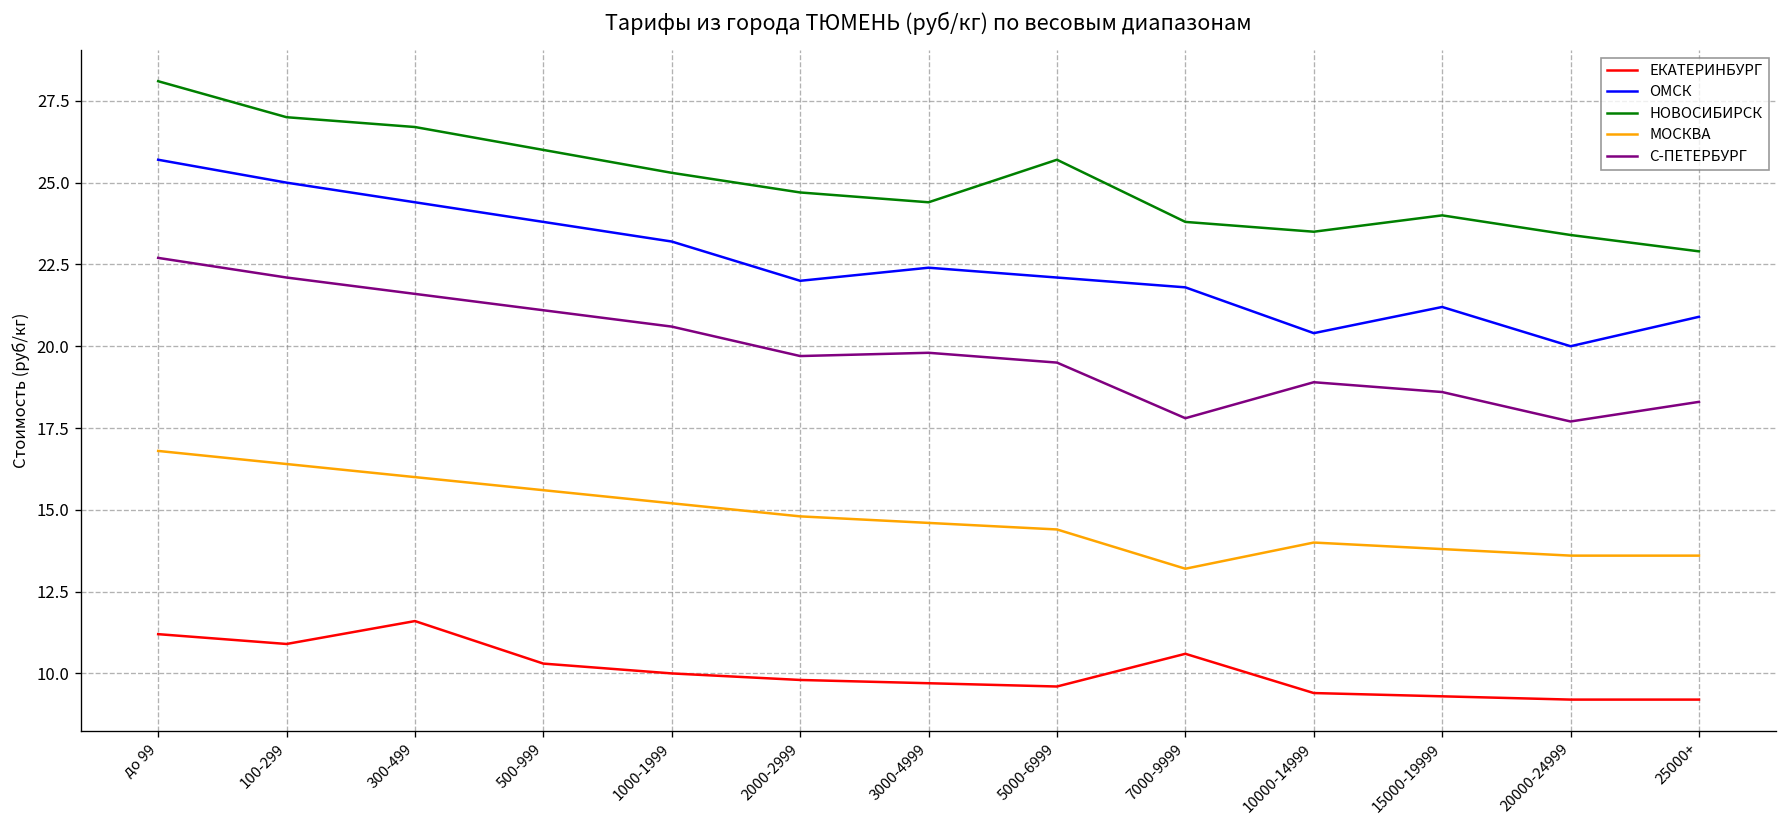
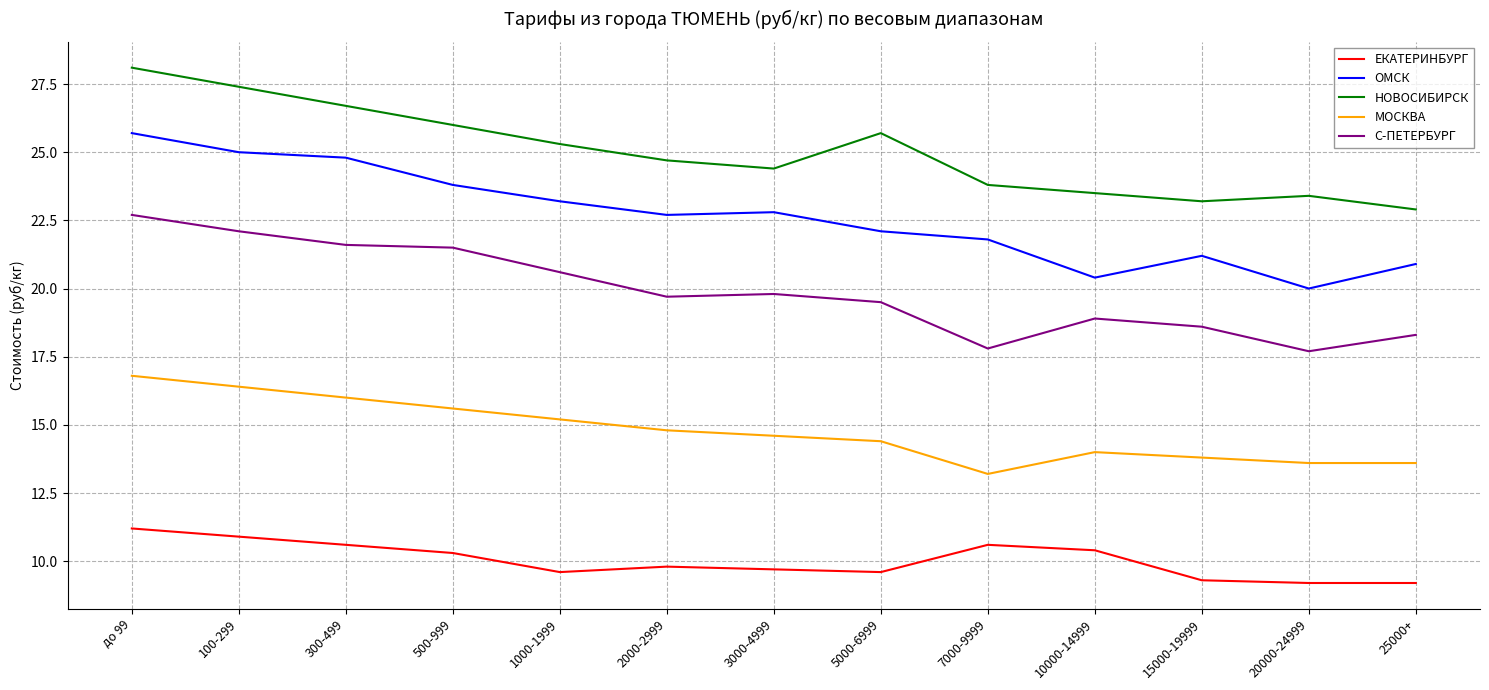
  {
    "ЕКАТЕРИНБУРГ": {
      "до 99": 11.2,
      "100-299": 10.9,
-     "300-499": 11.6,
+     "300-499": 10.6,
      "500-999": 10.3,
-     "1000-1999": 10.0,
+     "1000-1999": 9.6,
      "2000-2999": 9.8,
      "3000-4999": 9.7,
      "5000-6999": 9.6,
      "7000-9999": 10.6,
-     "10000-14999": 9.4,
+     "10000-14999": 10.4,
      "15000-19999": 9.3,
      "20000-24999": 9.2,
      "25000+": 9.2
    },
    "ОМСК": {
      "до 99": 25.7,
      "100-299": 25.0,
-     "300-499": 24.4,
+     "300-499": 24.8,
      "500-999": 23.8,
      "1000-1999": 23.2,
-     "2000-2999": 22.0,
-     "3000-4999": 22.4,
+     "2000-2999": 22.7,
+     "3000-4999": 22.8,
      "5000-6999": 22.1,
      "7000-9999": 21.8,
      "10000-14999": 20.4,
      "15000-19999": 21.2,
      "20000-24999": 20.0,
      "25000+": 20.9
    },
    "НОВОСИБИРСК": {
      "до 99": 28.1,
-     "100-299": 27.0,
+     "100-299": 27.4,
      "300-499": 26.7,
      "500-999": 26.0,
      "1000-1999": 25.3,
      "2000-2999": 24.7,
      "3000-4999": 24.4,
      "5000-6999": 25.7,
      "7000-9999": 23.8,
      "10000-14999": 23.5,
-     "15000-19999": 24.0,
+     "15000-19999": 23.2,
      "20000-24999": 23.4,
      "25000+": 22.9
    },
    "МОСКВА": {
      "до 99": 16.8,
      "100-299": 16.4,
      "300-499": 16.0,
      "500-999": 15.6,
      "1000-1999": 15.2,
      "2000-2999": 14.8,
      "3000-4999": 14.6,
      "5000-6999": 14.4,
      "7000-9999": 13.2,
      "10000-14999": 14.0,
      "15000-19999": 13.8,
      "20000-24999": 13.6,
      "25000+": 13.6
    },
    "С-ПЕТЕРБУРГ": {
      "до 99": 22.7,
      "100-299": 22.1,
      "300-499": 21.6,
-     "500-999": 21.1,
+     "500-999": 21.5,
      "1000-1999": 20.6,
      "2000-2999": 19.7,
      "3000-4999": 19.8,
      "5000-6999": 19.5,
      "7000-9999": 17.8,
      "10000-14999": 18.9,
      "15000-19999": 18.6,
      "20000-24999": 17.7,
      "25000+": 18.3
    }
  }
